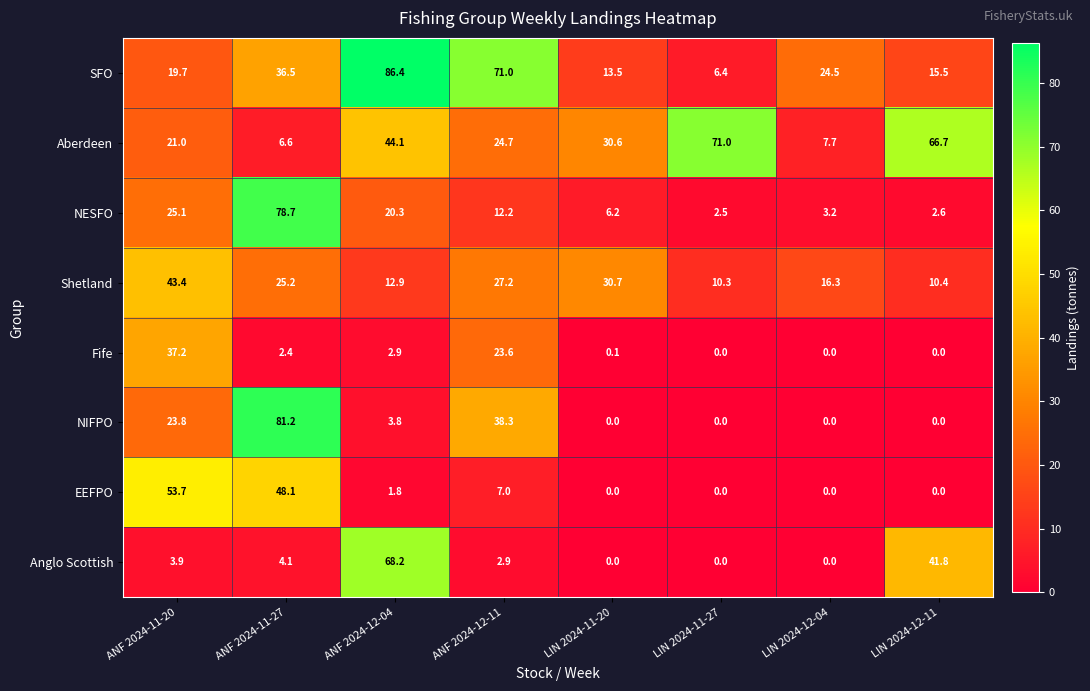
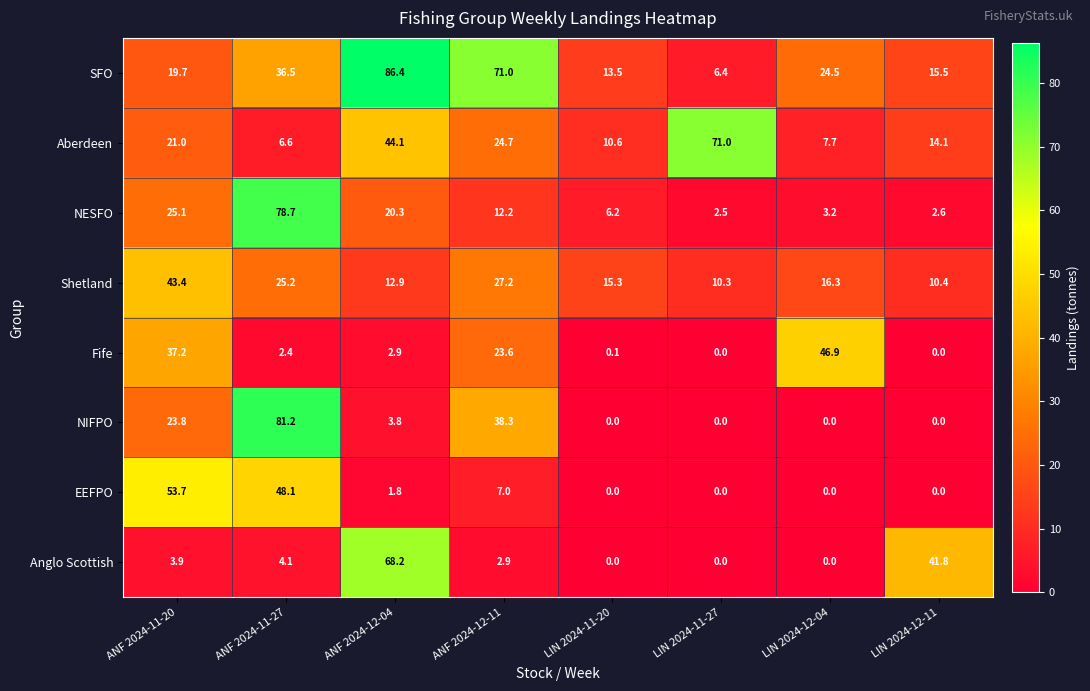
  {
    "SFO": {
      "ANF 2024-11-20": 19.7,
      "ANF 2024-11-27": 36.5,
      "ANF 2024-12-04": 86.4,
      "ANF 2024-12-11": 71.0,
      "LIN 2024-11-20": 13.5,
      "LIN 2024-11-27": 6.4,
      "LIN 2024-12-04": 24.5,
      "LIN 2024-12-11": 15.5
    },
    "Aberdeen": {
      "ANF 2024-11-20": 21.0,
      "ANF 2024-11-27": 6.6,
      "ANF 2024-12-04": 44.1,
      "ANF 2024-12-11": 24.7,
-     "LIN 2024-11-20": 30.6,
+     "LIN 2024-11-20": 10.6,
      "LIN 2024-11-27": 71.0,
      "LIN 2024-12-04": 7.7,
-     "LIN 2024-12-11": 66.7
+     "LIN 2024-12-11": 14.1
    },
    "NESFO": {
      "ANF 2024-11-20": 25.1,
      "ANF 2024-11-27": 78.7,
      "ANF 2024-12-04": 20.3,
      "ANF 2024-12-11": 12.2,
      "LIN 2024-11-20": 6.2,
      "LIN 2024-11-27": 2.5,
      "LIN 2024-12-04": 3.2,
      "LIN 2024-12-11": 2.6
    },
    "Shetland": {
      "ANF 2024-11-20": 43.4,
      "ANF 2024-11-27": 25.2,
      "ANF 2024-12-04": 12.9,
      "ANF 2024-12-11": 27.2,
-     "LIN 2024-11-20": 30.7,
+     "LIN 2024-11-20": 15.3,
      "LIN 2024-11-27": 10.3,
      "LIN 2024-12-04": 16.3,
      "LIN 2024-12-11": 10.4
    },
    "Fife": {
      "ANF 2024-11-20": 37.2,
      "ANF 2024-11-27": 2.4,
      "ANF 2024-12-04": 2.9,
      "ANF 2024-12-11": 23.6,
      "LIN 2024-11-20": 0.1,
      "LIN 2024-11-27": 0.0,
-     "LIN 2024-12-04": 0.0,
+     "LIN 2024-12-04": 46.9,
      "LIN 2024-12-11": 0.0
    },
    "NIFPO": {
      "ANF 2024-11-20": 23.8,
      "ANF 2024-11-27": 81.2,
      "ANF 2024-12-04": 3.8,
      "ANF 2024-12-11": 38.3,
      "LIN 2024-11-20": 0.0,
      "LIN 2024-11-27": 0.0,
      "LIN 2024-12-04": 0.0,
      "LIN 2024-12-11": 0.0
    },
    "EEFPO": {
      "ANF 2024-11-20": 53.7,
      "ANF 2024-11-27": 48.1,
      "ANF 2024-12-04": 1.8,
      "ANF 2024-12-11": 7.0,
      "LIN 2024-11-20": 0.0,
      "LIN 2024-11-27": 0.0,
      "LIN 2024-12-04": 0.0,
      "LIN 2024-12-11": 0.0
    },
    "Anglo Scottish": {
      "ANF 2024-11-20": 3.9,
      "ANF 2024-11-27": 4.1,
      "ANF 2024-12-04": 68.2,
      "ANF 2024-12-11": 2.9,
      "LIN 2024-11-20": 0.0,
      "LIN 2024-11-27": 0.0,
      "LIN 2024-12-04": 0.0,
      "LIN 2024-12-11": 41.8
    }
  }
